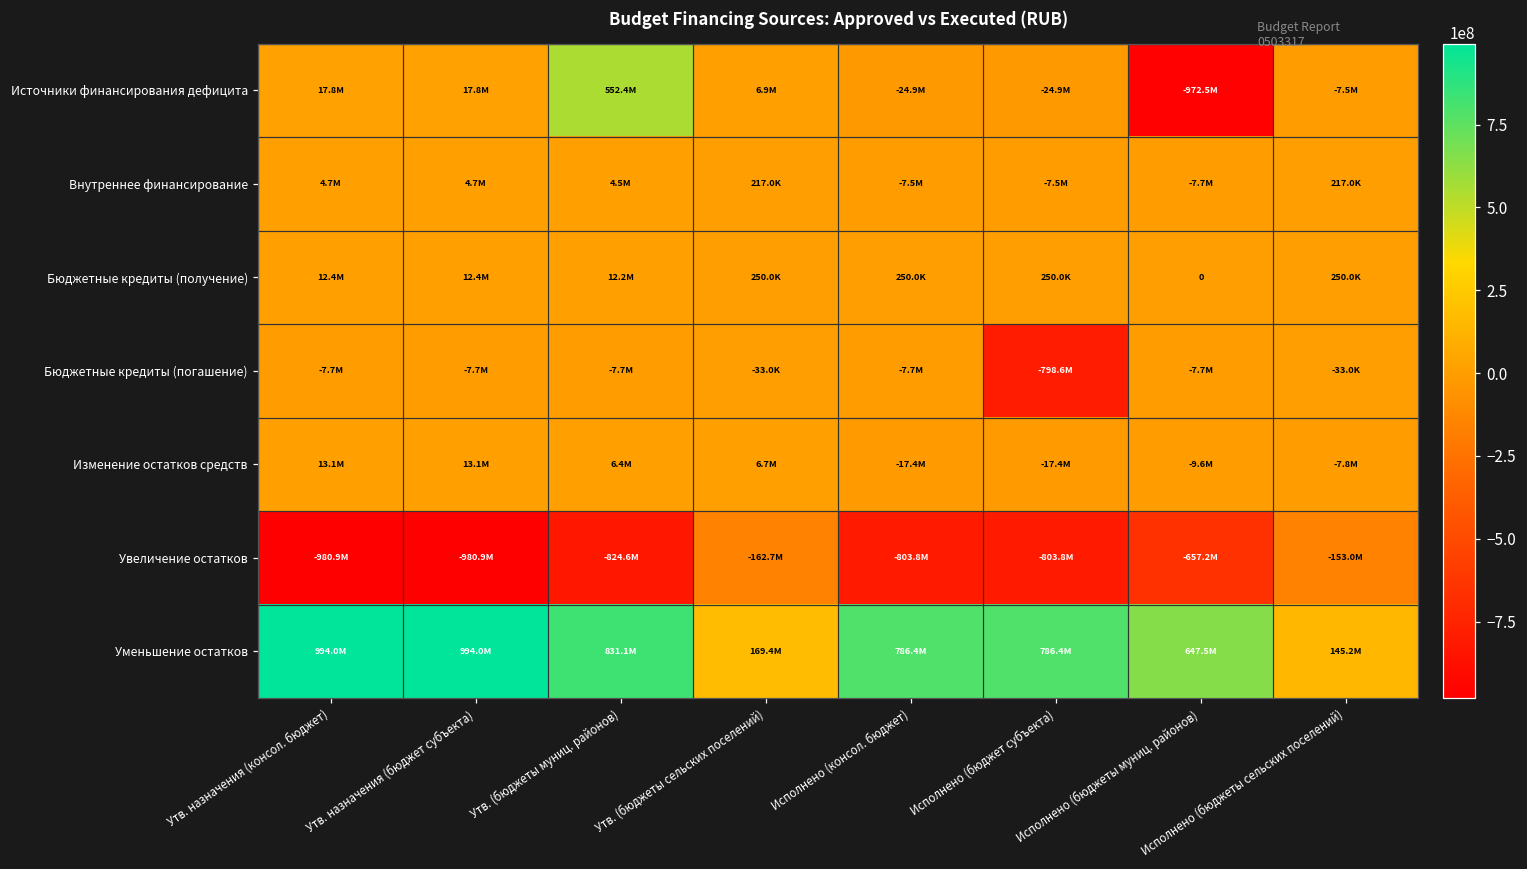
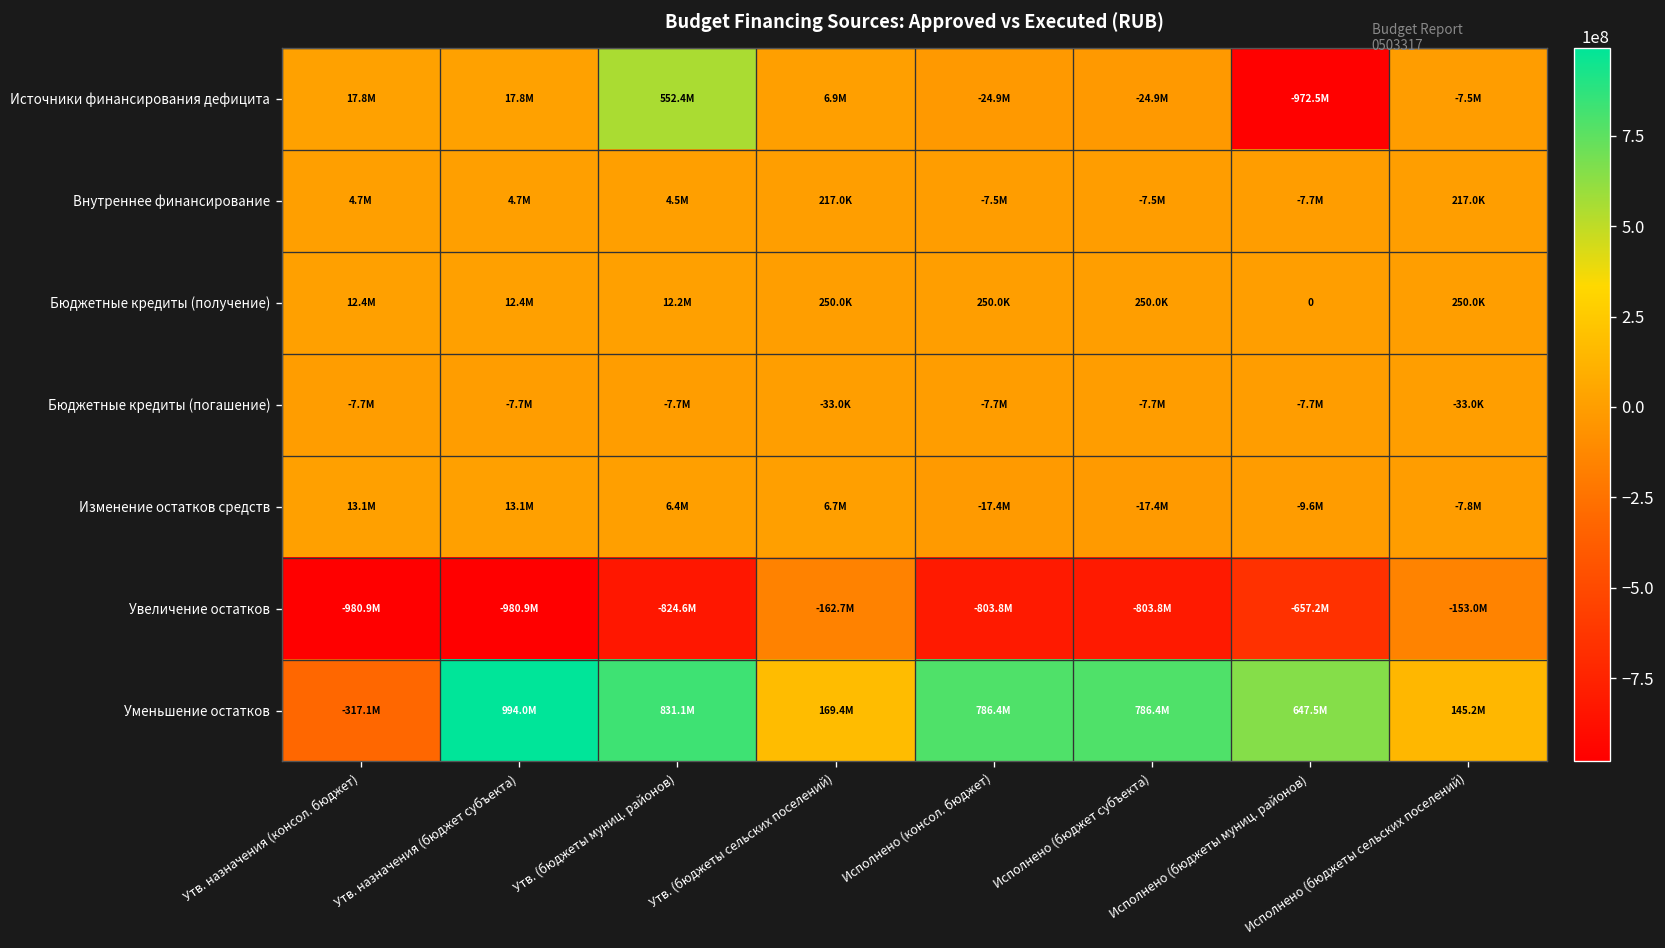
  {
    "Источники финансирования дефицита": {
      "Утв. назначения (консол. бюджет)": "17.8M",
      "Утв. назначения (бюджет субъекта)": "17.8M",
      "Утв. (бюджеты муниц. районов)": "552.4M",
      "Утв. (бюджеты сельских поселений)": "6.9M",
      "Исполнено (консол. бюджет)": "-24.9M",
      "Исполнено (бюджет субъекта)": "-24.9M",
      "Исполнено (бюджеты муниц. районов)": "-972.5M",
      "Исполнено (бюджеты сельских поселений)": "-7.5M"
    },
    "Внутреннее финансирование": {
      "Утв. назначения (консол. бюджет)": "4.7M",
      "Утв. назначения (бюджет субъекта)": "4.7M",
      "Утв. (бюджеты муниц. районов)": "4.5M",
      "Утв. (бюджеты сельских поселений)": "217.0K",
      "Исполнено (консол. бюджет)": "-7.5M",
      "Исполнено (бюджет субъекта)": "-7.5M",
      "Исполнено (бюджеты муниц. районов)": "-7.7M",
      "Исполнено (бюджеты сельских поселений)": "217.0K"
    },
    "Бюджетные кредиты (получение)": {
      "Утв. назначения (консол. бюджет)": "12.4M",
      "Утв. назначения (бюджет субъекта)": "12.4M",
      "Утв. (бюджеты муниц. районов)": "12.2M",
      "Утв. (бюджеты сельских поселений)": "250.0K",
      "Исполнено (консол. бюджет)": "250.0K",
      "Исполнено (бюджет субъекта)": "250.0K",
      "Исполнено (бюджеты муниц. районов)": "0",
      "Исполнено (бюджеты сельских поселений)": "250.0K"
    },
    "Бюджетные кредиты (погашение)": {
      "Утв. назначения (консол. бюджет)": "-7.7M",
      "Утв. назначения (бюджет субъекта)": "-7.7M",
      "Утв. (бюджеты муниц. районов)": "-7.7M",
      "Утв. (бюджеты сельских поселений)": "-33.0K",
      "Исполнено (консол. бюджет)": "-7.7M",
-     "Исполнено (бюджет субъекта)": "-798.6M",
+     "Исполнено (бюджет субъекта)": "-7.7M",
      "Исполнено (бюджеты муниц. районов)": "-7.7M",
      "Исполнено (бюджеты сельских поселений)": "-33.0K"
    },
    "Изменение остатков средств": {
      "Утв. назначения (консол. бюджет)": "13.1M",
      "Утв. назначения (бюджет субъекта)": "13.1M",
      "Утв. (бюджеты муниц. районов)": "6.4M",
      "Утв. (бюджеты сельских поселений)": "6.7M",
      "Исполнено (консол. бюджет)": "-17.4M",
      "Исполнено (бюджет субъекта)": "-17.4M",
      "Исполнено (бюджеты муниц. районов)": "-9.6M",
      "Исполнено (бюджеты сельских поселений)": "-7.8M"
    },
    "Увеличение остатков": {
      "Утв. назначения (консол. бюджет)": "-980.9M",
      "Утв. назначения (бюджет субъекта)": "-980.9M",
      "Утв. (бюджеты муниц. районов)": "-824.6M",
      "Утв. (бюджеты сельских поселений)": "-162.7M",
      "Исполнено (консол. бюджет)": "-803.8M",
      "Исполнено (бюджет субъекта)": "-803.8M",
      "Исполнено (бюджеты муниц. районов)": "-657.2M",
      "Исполнено (бюджеты сельских поселений)": "-153.0M"
    },
    "Уменьшение остатков": {
-     "Утв. назначения (консол. бюджет)": "994.0M",
+     "Утв. назначения (консол. бюджет)": "-317.1M",
      "Утв. назначения (бюджет субъекта)": "994.0M",
      "Утв. (бюджеты муниц. районов)": "831.1M",
      "Утв. (бюджеты сельских поселений)": "169.4M",
      "Исполнено (консол. бюджет)": "786.4M",
      "Исполнено (бюджет субъекта)": "786.4M",
      "Исполнено (бюджеты муниц. районов)": "647.5M",
      "Исполнено (бюджеты сельских поселений)": "145.2M"
    }
  }
